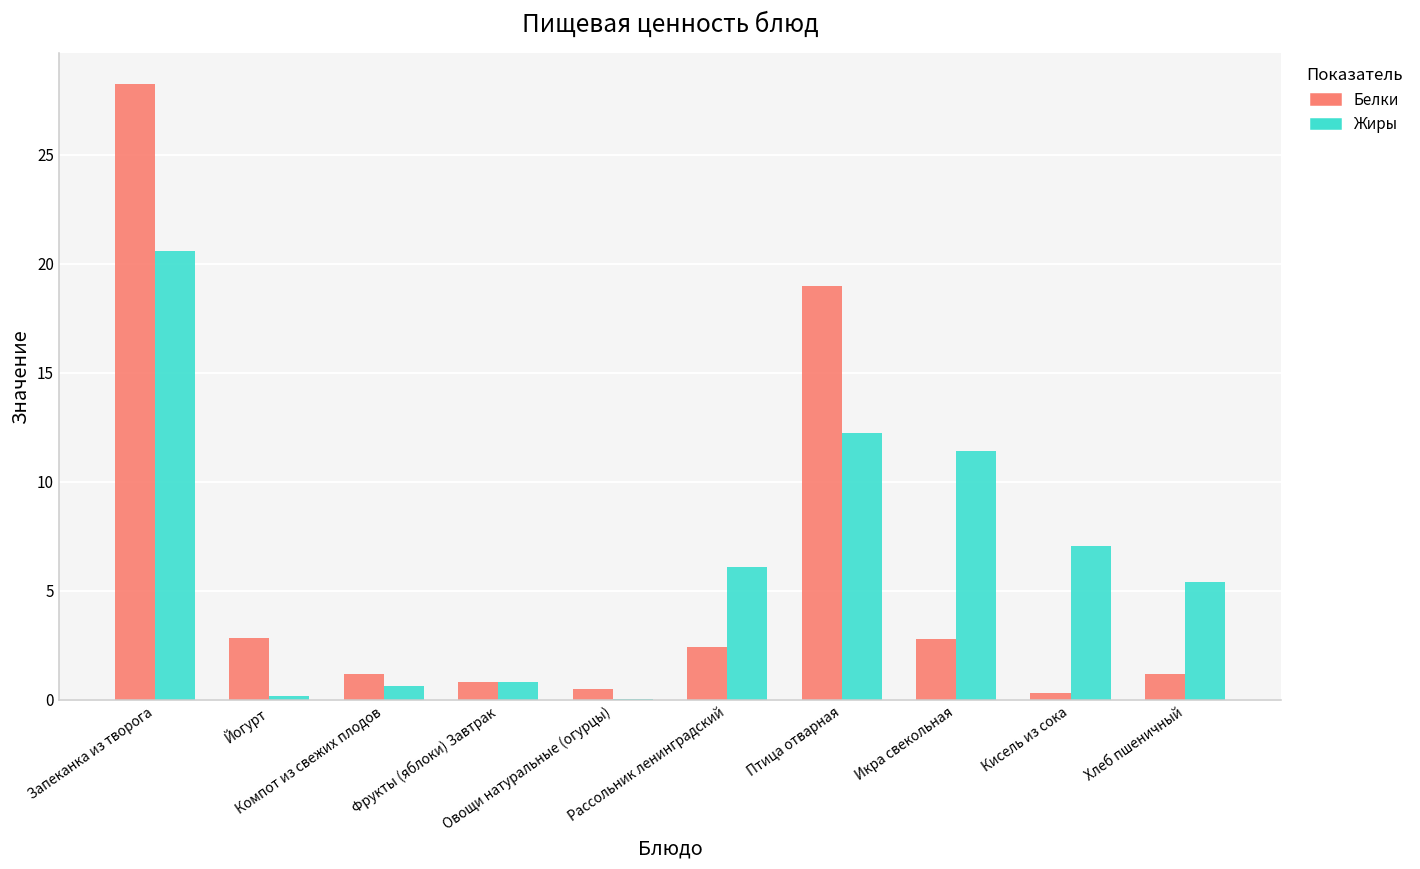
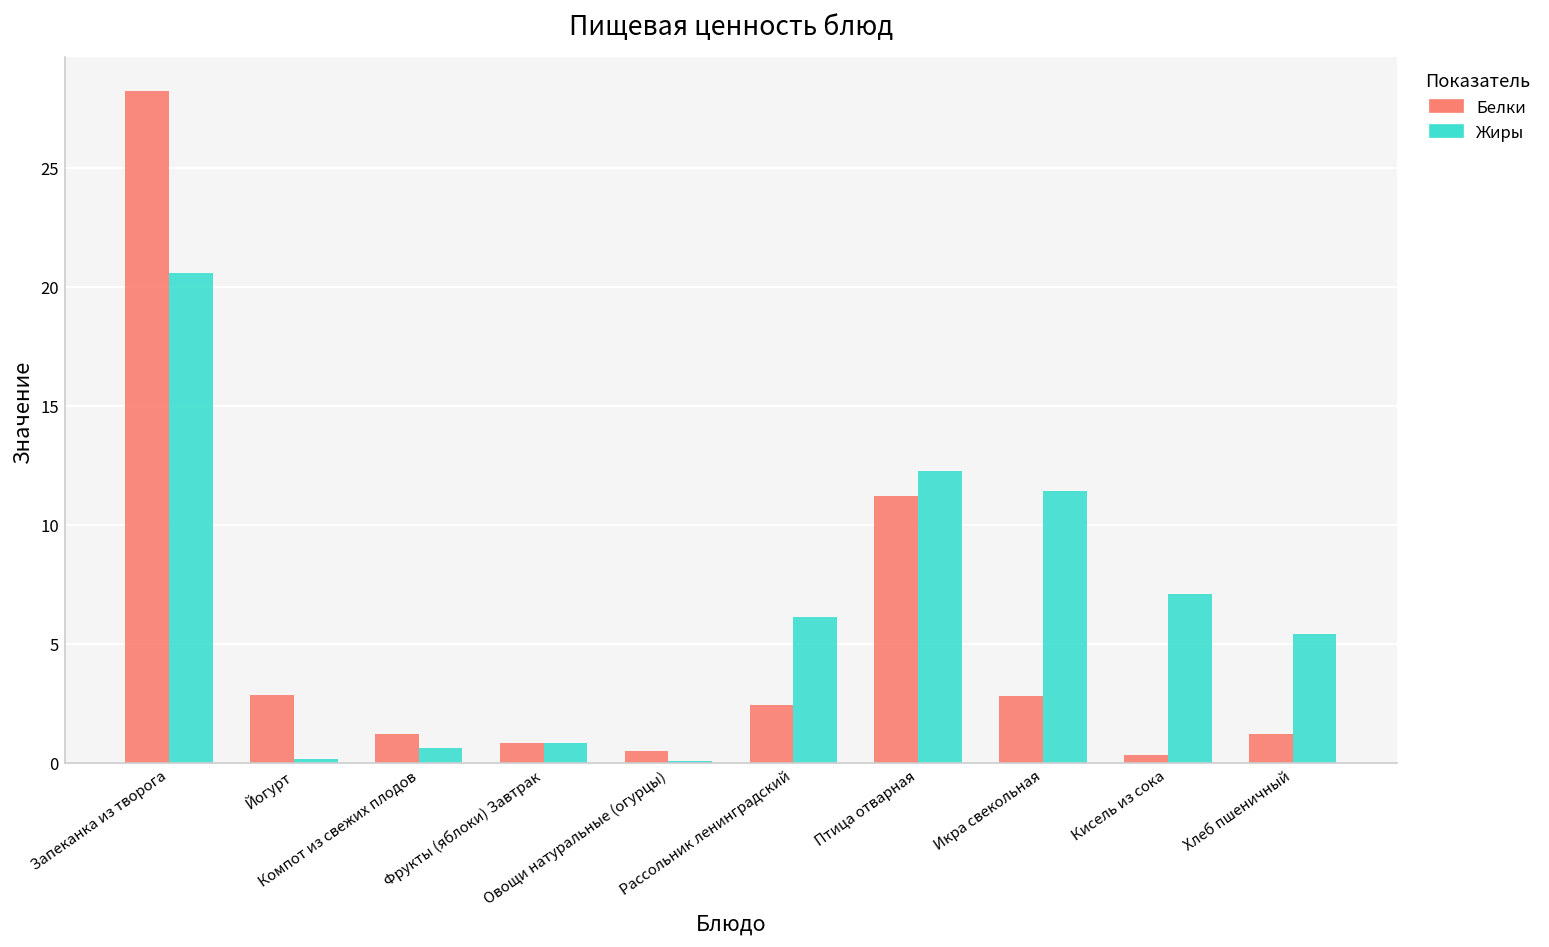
  {
    "Белки": {
      "Запеканка из творога": 28.2,
      "Йогурт": 2.8,
      "Компот из свежих плодов": 1.2,
      "Фрукты (яблоки) Завтрак": 0.8,
      "Овощи натуральные (огурцы)": 0.5,
      "Рассольник ленинградский": 2.4,
-     "Птица отварная": 19.0,
+     "Птица отварная": 11.2,
      "Икра свекольная": 2.8,
      "Кисель из сока": 0.3,
      "Хлеб пшеничный": 1.2
    },
    "Жиры": {
      "Запеканка из творога": 20.6,
      "Йогурт": 0.2,
      "Компот из свежих плодов": 0.6,
      "Фрукты (яблоки) Завтрак": 0.8,
      "Рассольник ленинградский": 6.1,
      "Птица отварная": 12.2,
      "Икра свекольная": 11.4,
      "Кисель из сока": 7.1,
      "Хлеб пшеничный": 5.4
    }
  }
